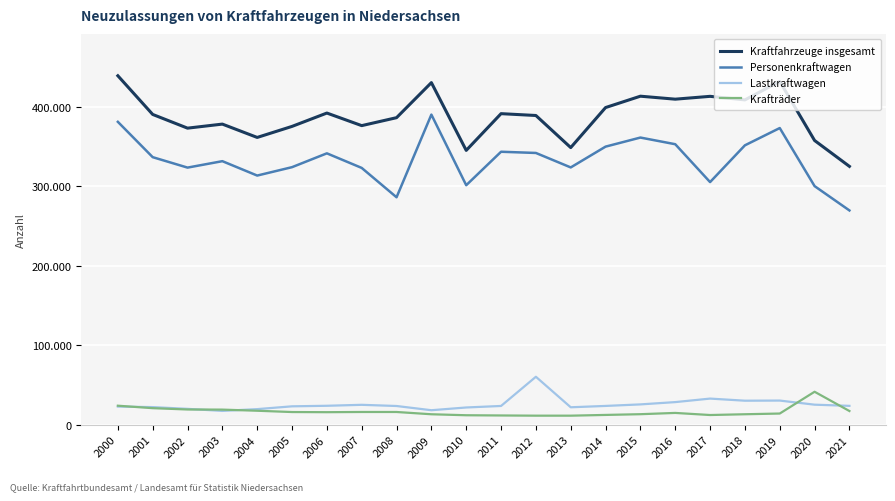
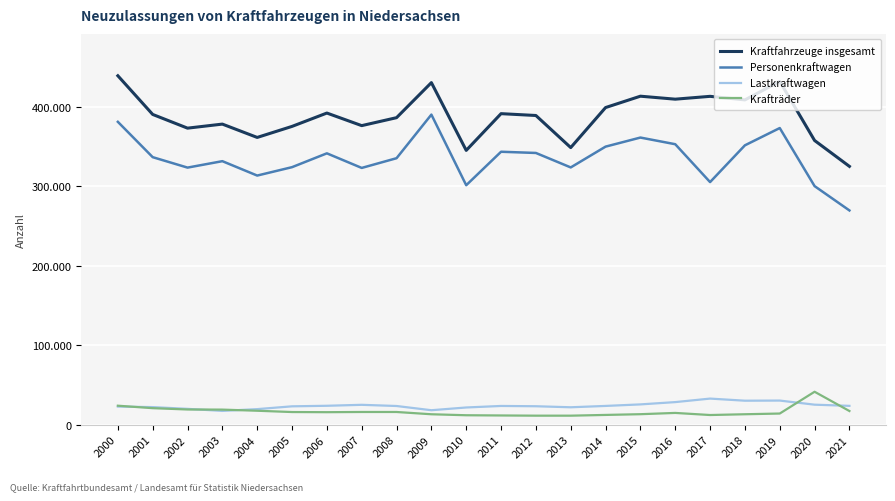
  {
    "Kraftfahrzeuge insgesamt": {
      "2000": 440,
      "2001": 390,
      "2002": 370,
      "2003": 380,
      "2004": 360,
      "2005": 380,
      "2006": 390,
      "2007": 380,
      "2008": 390,
      "2009": 430,
      "2010": 350,
      "2011": 390,
      "2012": 390,
      "2013": 350,
      "2014": 400,
      "2015": 410,
      "2016": 410,
      "2017": 410,
      "2020": 360,
      "2021": 320
    },
    "Personenkraftwagen": {
      "2000": 380,
      "2001": 340,
      "2002": 320,
      "2003": 330,
      "2004": 310,
      "2005": 320,
      "2006": 340,
      "2007": 320,
-     "2008": 290,
+     "2008": 340,
      "2009": 390,
      "2010": 300,
      "2011": 340,
      "2012": 340,
      "2013": 320,
      "2014": 350,
      "2015": 360,
      "2016": 350,
      "2017": 310,
      "2018": 350,
      "2019": 370,
      "2020": 300,
      "2021": 270
    },
    "Lastkraftwagen": {
      "2005": 20,
      "2006": 20,
      "2007": 30,
      "2008": 20,
      "2009": 20,
      "2010": 20,
      "2011": 20,
-     "2012": 60,
+     "2012": 20,
      "2013": 20,
      "2014": 20,
      "2015": 30,
      "2016": 30,
      "2017": 30,
      "2018": 30,
      "2019": 30,
      "2020": 30,
      "2021": 20
    },
    "Krafträder": {
      "2005": 20,
      "2006": 20,
      "2007": 20,
      "2008": 20,
      "2009": 10,
      "2010": 10,
      "2011": 10,
      "2012": 10,
      "2013": 10,
      "2014": 10,
      "2015": 10,
      "2016": 10,
      "2017": 10,
      "2018": 10,
      "2019": 10,
      "2020": 40,
      "2021": 20
    }
  }
